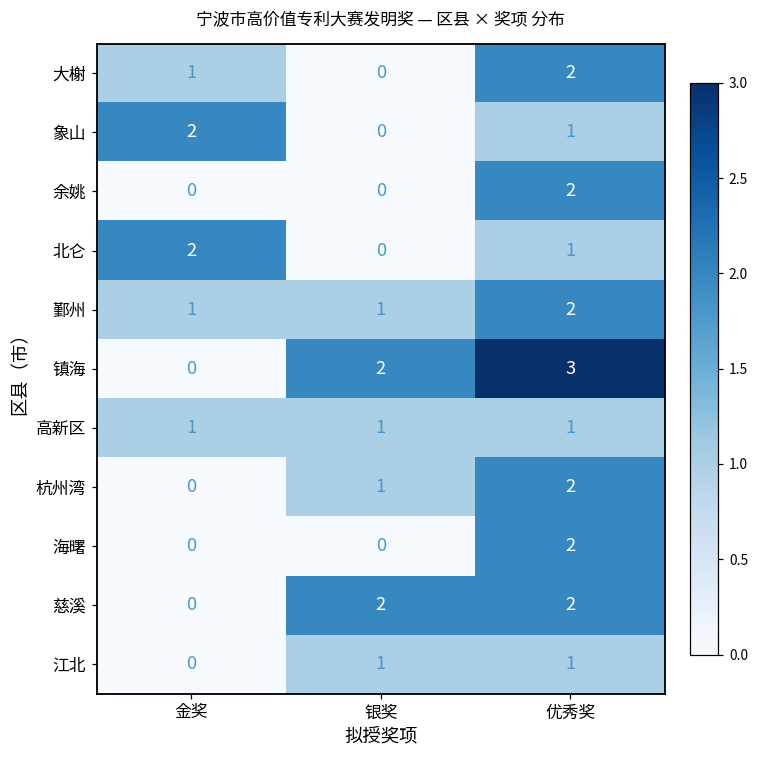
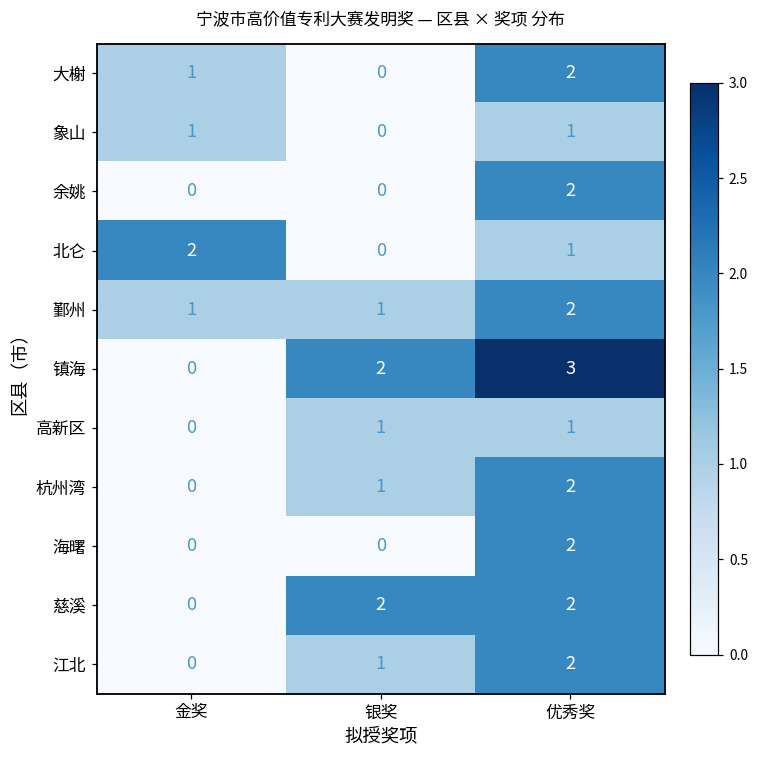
  {
    "大榭": {
      "金奖": 1,
      "银奖": 0,
      "优秀奖": 2
    },
    "象山": {
-     "金奖": 2,
+     "金奖": 1,
      "银奖": 0,
      "优秀奖": 1
    },
    "余姚": {
      "金奖": 0,
      "银奖": 0,
      "优秀奖": 2
    },
    "北仑": {
      "金奖": 2,
      "银奖": 0,
      "优秀奖": 1
    },
    "鄞州": {
      "金奖": 1,
      "银奖": 1,
      "优秀奖": 2
    },
    "镇海": {
      "金奖": 0,
      "银奖": 2,
      "优秀奖": 3
    },
    "高新区": {
-     "金奖": 1,
+     "金奖": 0,
      "银奖": 1,
      "优秀奖": 1
    },
    "杭州湾": {
      "金奖": 0,
      "银奖": 1,
      "优秀奖": 2
    },
    "海曙": {
      "金奖": 0,
      "银奖": 0,
      "优秀奖": 2
    },
    "慈溪": {
      "金奖": 0,
      "银奖": 2,
      "优秀奖": 2
    },
    "江北": {
      "金奖": 0,
      "银奖": 1,
-     "优秀奖": 1
+     "优秀奖": 2
    }
  }
